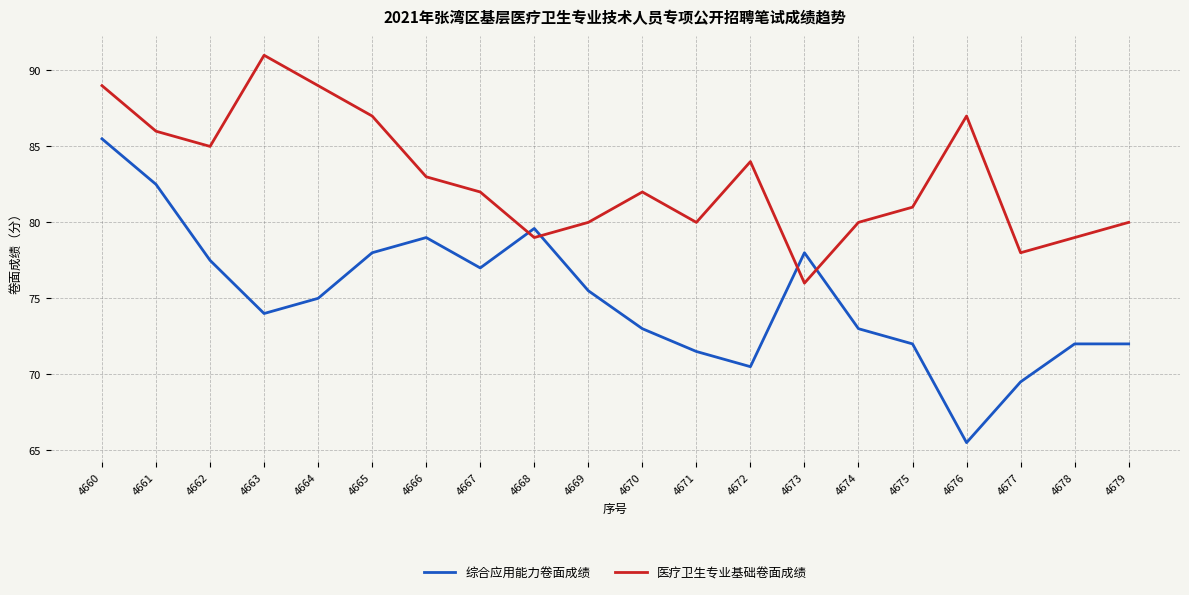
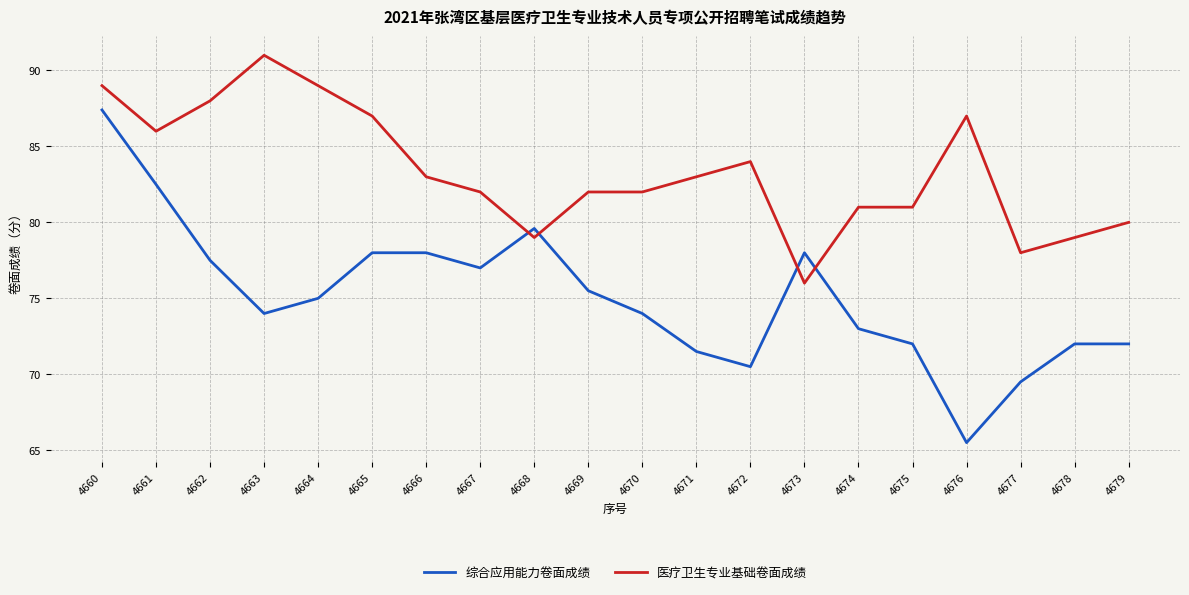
  {
    "综合应用能力卷面成绩": {
-     "4660": 85.5,
+     "4660": 87.4,
      "4661": 82.5,
      "4662": 77.5,
      "4663": 74.0,
      "4664": 75.0,
      "4665": 78.0,
-     "4666": 79,
+     "4666": 78,
      "4667": 77.0,
      "4668": 79.6,
      "4669": 75.5,
-     "4670": 73,
+     "4670": 74,
      "4671": 71.5,
      "4672": 70.5,
      "4673": 78.0,
      "4674": 73.0,
      "4675": 72.0,
      "4676": 65.5,
      "4677": 69.5,
      "4678": 72.0,
      "4679": 72.0
    },
    "医疗卫生专业基础卷面成绩": {
      "4660": 89,
      "4661": 86,
-     "4662": 85,
+     "4662": 88,
      "4663": 91,
      "4664": 89,
      "4665": 87,
      "4666": 83,
      "4667": 82,
      "4668": 79,
-     "4669": 80,
+     "4669": 82,
      "4670": 82,
-     "4671": 80,
+     "4671": 83,
      "4672": 84,
      "4673": 76,
-     "4674": 80,
+     "4674": 81,
      "4675": 81,
      "4676": 87,
      "4677": 78,
      "4678": 79,
      "4679": 80
    }
  }
